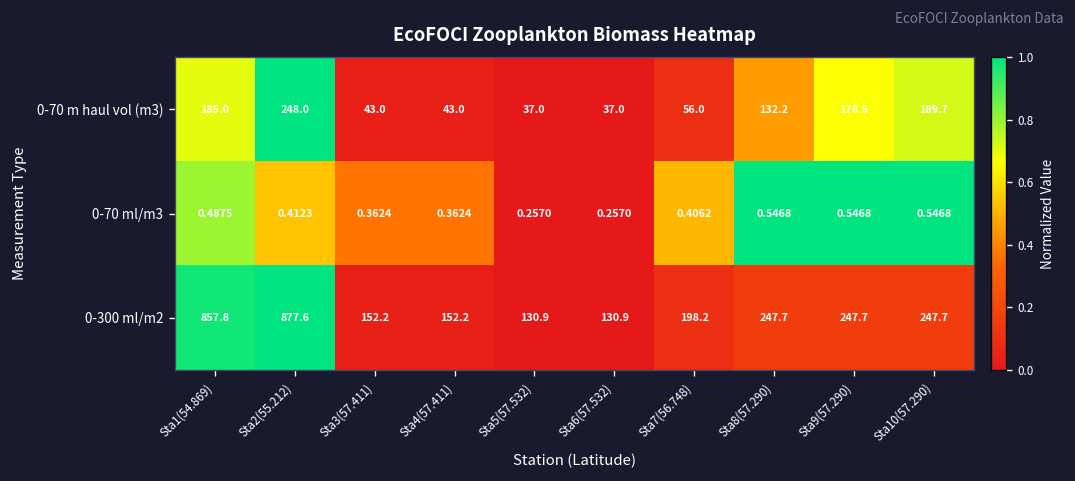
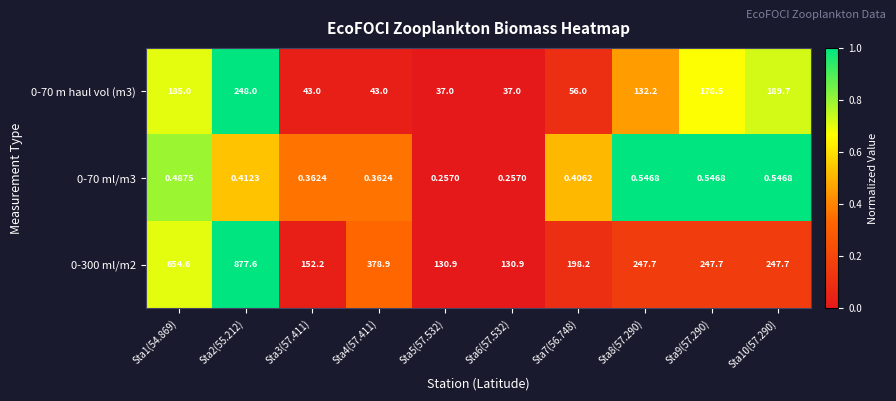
  {
    "0-70 m haul vol (m3)": {
      "Sta1(54.869)": 185.0,
      "Sta2(55.212)": 248.0,
      "Sta3(57.411)": 43.0,
      "Sta4(57.411)": 43.0,
      "Sta5(57.532)": 37.0,
      "Sta6(57.532)": 37.0,
      "Sta7(56.748)": 56.0,
      "Sta8(57.290)": 132.2,
      "Sta9(57.290)": 178.5,
      "Sta10(57.290)": 189.7
    },
    "0-70 ml/m3": {
      "Sta1(54.869)": 0.4875,
      "Sta2(55.212)": 0.4123,
      "Sta3(57.411)": 0.3624,
      "Sta4(57.411)": 0.3624,
      "Sta5(57.532)": 0.2570,
      "Sta6(57.532)": 0.2570,
      "Sta7(56.748)": 0.4062,
      "Sta8(57.290)": 0.5468,
      "Sta9(57.290)": 0.5468,
      "Sta10(57.290)": 0.5468
    },
    "0-300 ml/m2": {
-     "Sta1(54.869)": 857.8,
+     "Sta1(54.869)": 654.6,
      "Sta2(55.212)": 877.6,
      "Sta3(57.411)": 152.2,
-     "Sta4(57.411)": 152.2,
+     "Sta4(57.411)": 378.9,
      "Sta5(57.532)": 130.9,
      "Sta6(57.532)": 130.9,
      "Sta7(56.748)": 198.2,
      "Sta8(57.290)": 247.7,
      "Sta9(57.290)": 247.7,
      "Sta10(57.290)": 247.7
    }
  }
